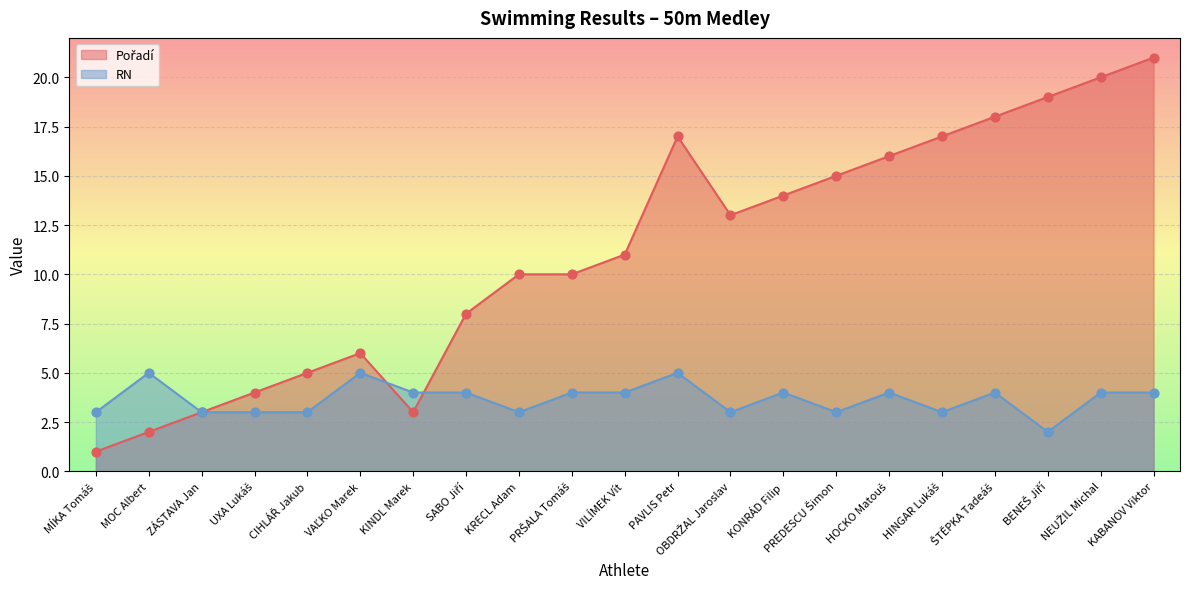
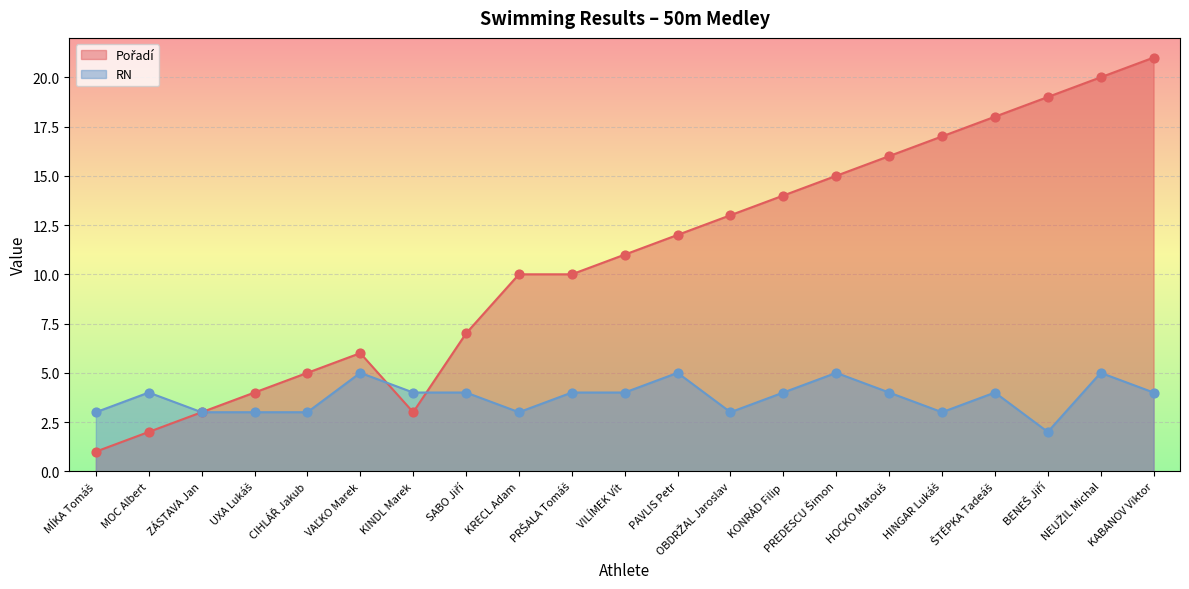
  {
    "Pořadí": {
      "MÍKA Tomáš": 1,
      "MOC Albert": 2,
      "UXA Lukáš": 4,
      "CIHLÁŘ Jakub": 5,
      "VAĽKO Marek": 6,
      "KINDL Marek": 3,
-     "SABO Jiří": 8,
+     "SABO Jiří": 7,
      "KRECL Adam": 10,
      "PRŠALA Tomáš": 10,
      "VILÍMEK Vít": 11,
-     "PAVLIS Petr": 17,
+     "PAVLIS Petr": 12,
      "OBDRŽAL Jaroslav": 13,
      "KONRÁD Filip": 14,
      "PREDESCU Šimon": 15,
      "HOCKO Matouš": 16,
      "HINGAR Lukáš": 17,
      "ŠTĚPKA Tadeáš": 18,
      "BENEŠ Jiří": 19,
      "NEUŽIL Michal": 20,
      "KABANOV Viktor": 21
    },
    "RN": {
      "MÍKA Tomáš": 3,
-     "MOC Albert": 5,
+     "MOC Albert": 4,
      "UXA Lukáš": 3,
      "CIHLÁŘ Jakub": 3,
      "VAĽKO Marek": 5,
      "KINDL Marek": 4,
      "SABO Jiří": 4,
      "KRECL Adam": 3,
      "PRŠALA Tomáš": 4,
      "VILÍMEK Vít": 4,
      "PAVLIS Petr": 5,
      "OBDRŽAL Jaroslav": 3,
      "KONRÁD Filip": 4,
-     "PREDESCU Šimon": 3,
+     "PREDESCU Šimon": 5,
      "HOCKO Matouš": 4,
      "HINGAR Lukáš": 3,
      "ŠTĚPKA Tadeáš": 4,
      "BENEŠ Jiří": 2,
-     "NEUŽIL Michal": 4,
+     "NEUŽIL Michal": 5,
      "KABANOV Viktor": 4
    }
  }
